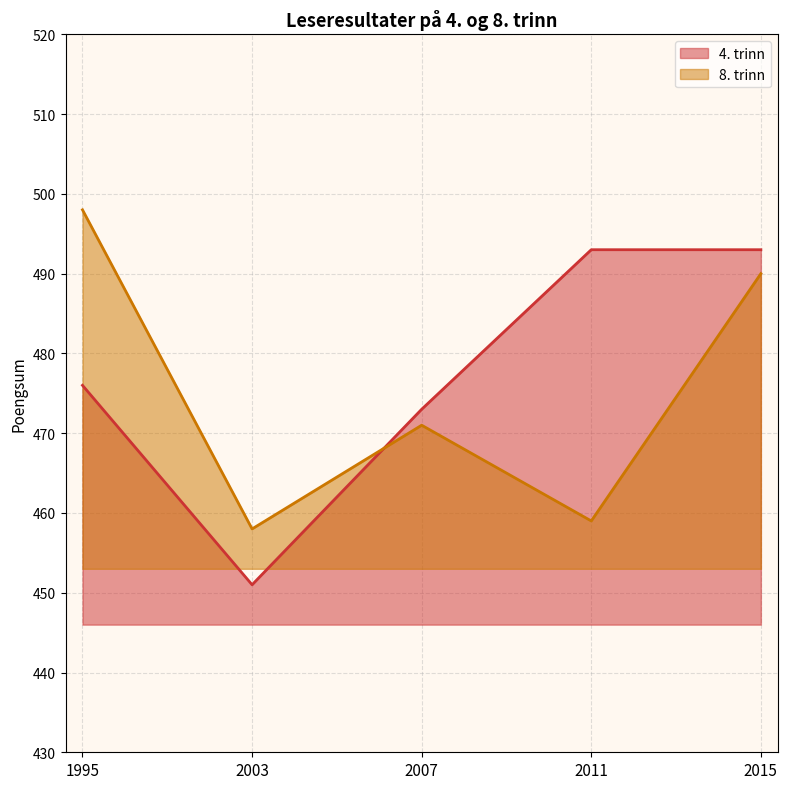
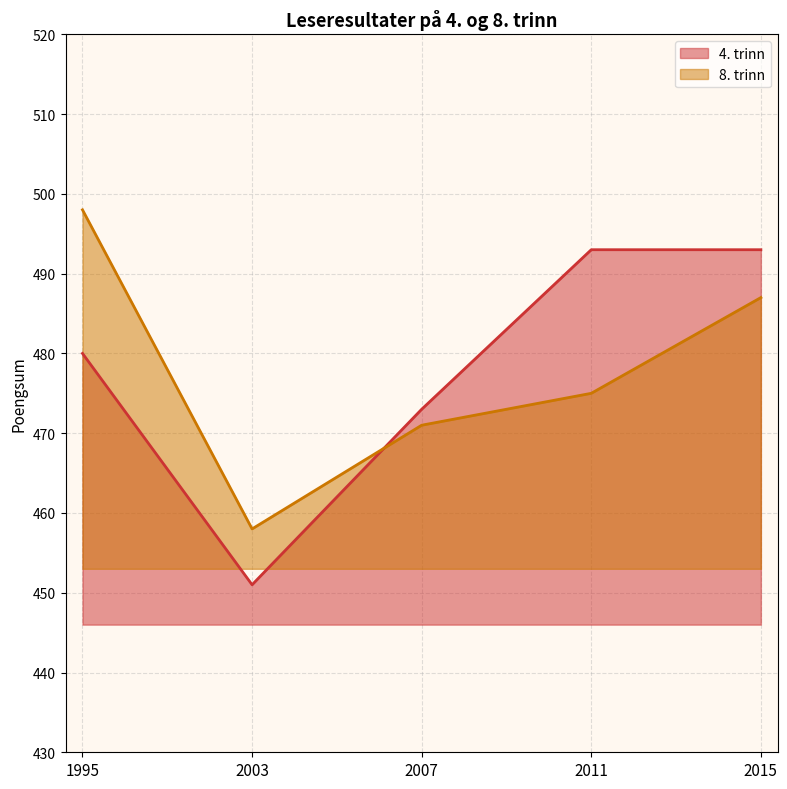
  {
    "4. trinn": {
-     "1995": 476,
+     "1995": 480,
      "2003": 451,
      "2007": 473,
      "2011": 493,
      "2015": 493
    },
    "8. trinn": {
      "1995": 498,
      "2003": 458,
      "2007": 471,
-     "2011": 459,
-     "2015": 490
+     "2011": 475,
+     "2015": 487
    }
  }
